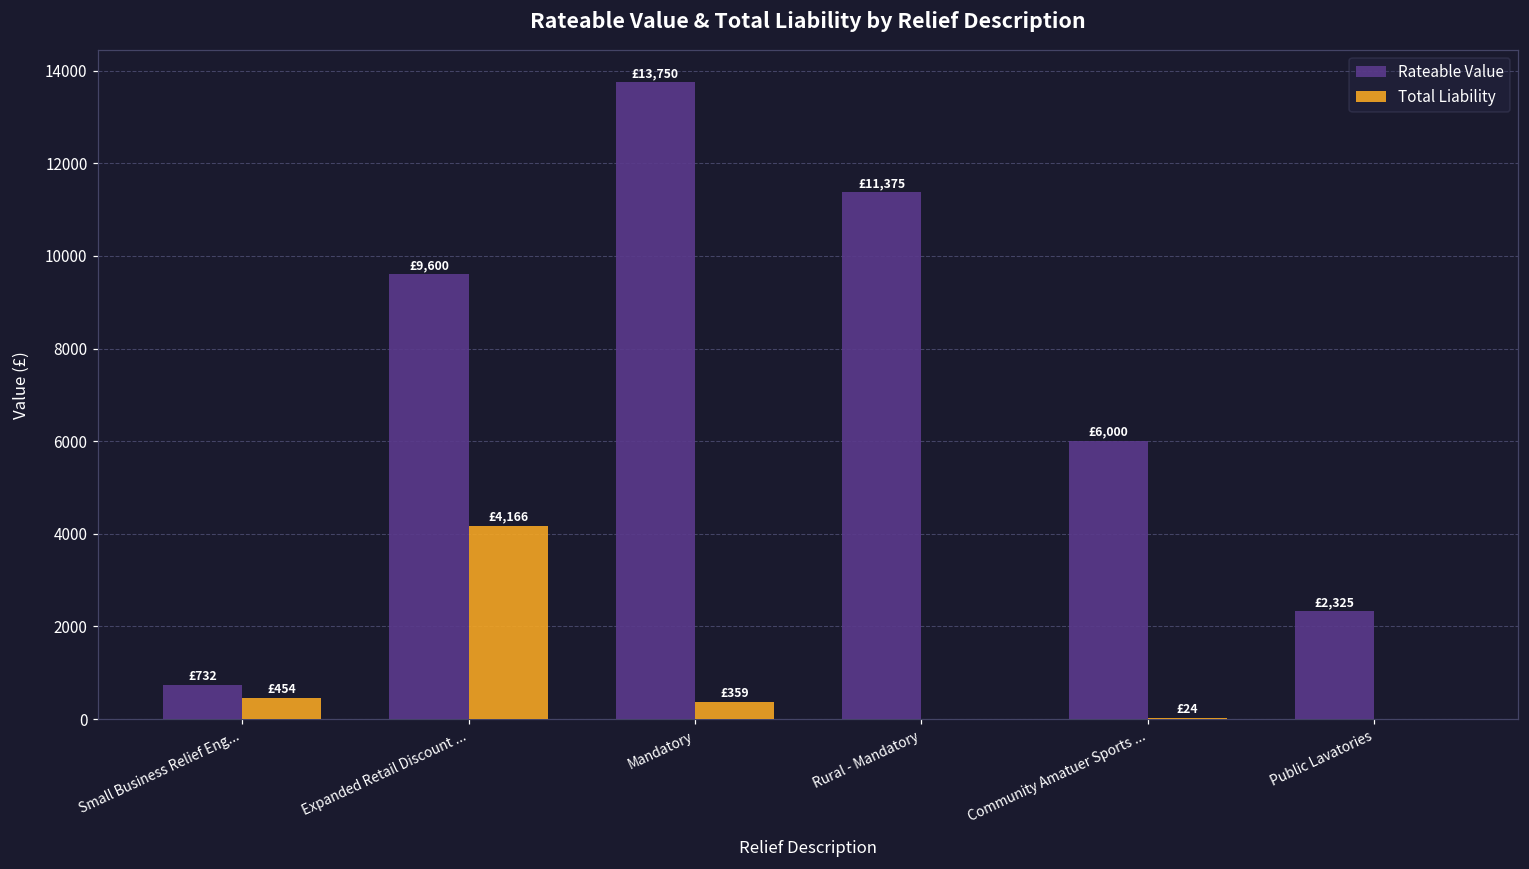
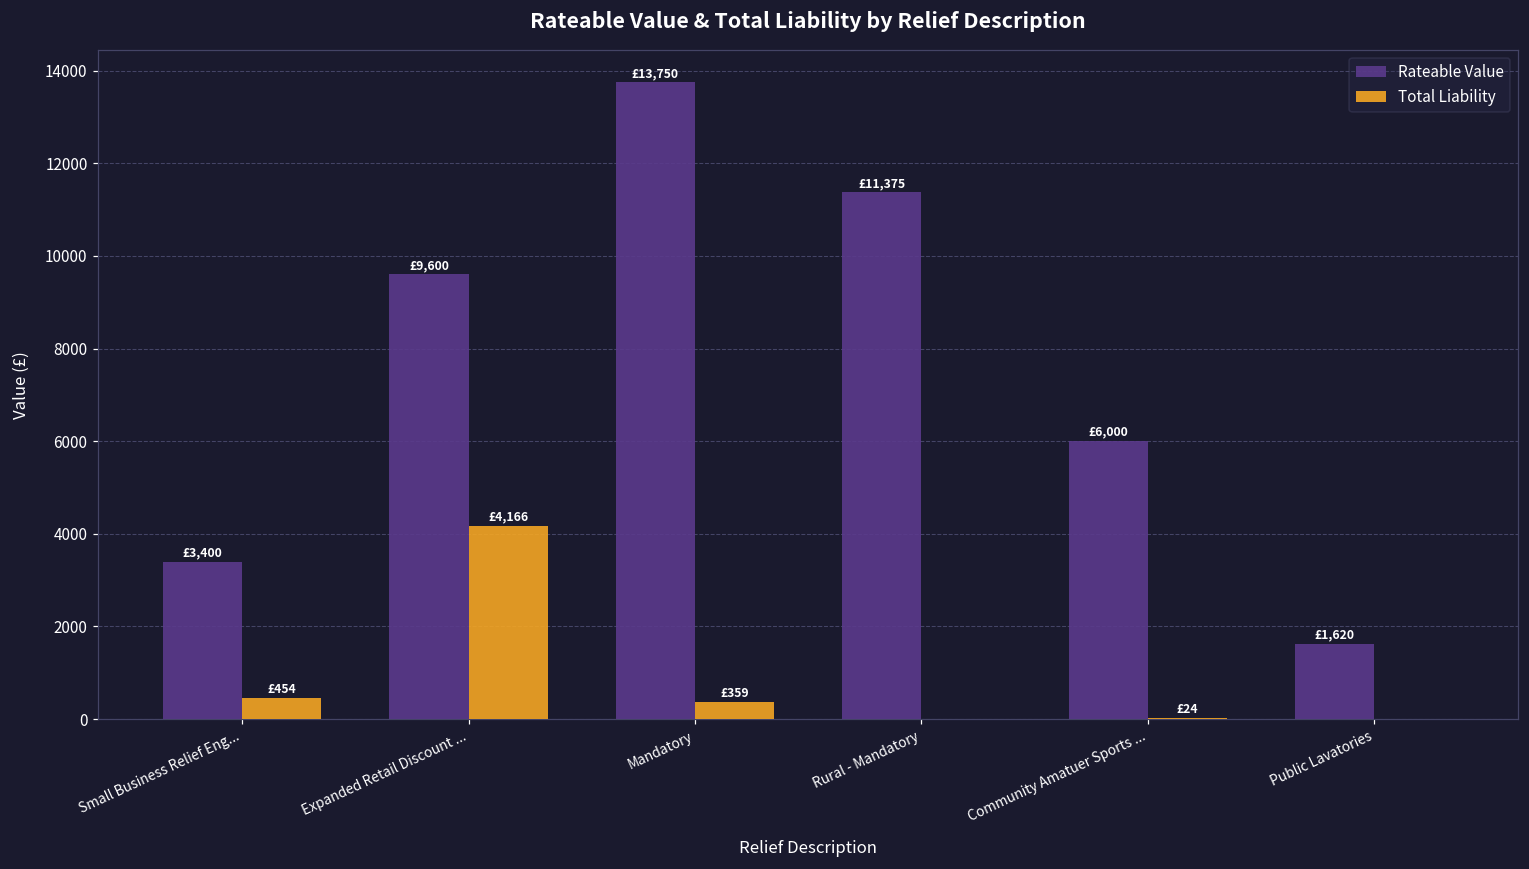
  {
    "Rateable Value": {
-     "Small Business Relief Eng...": "£732",
+     "Small Business Relief Eng...": "£3,400",
      "Expanded Retail Discount ...": "£9,600",
      "Mandatory": "£13,750",
      "Rural - Mandatory": "£11,375",
      "Community Amatuer Sports ...": "£6,000",
-     "Public Lavatories": "£2,325"
+     "Public Lavatories": "£1,620"
    },
    "Total Liability": {
      "Small Business Relief Eng...": "£454",
      "Expanded Retail Discount ...": "£4,166",
      "Mandatory": "£359",
      "Community Amatuer Sports ...": "£24"
    }
  }
